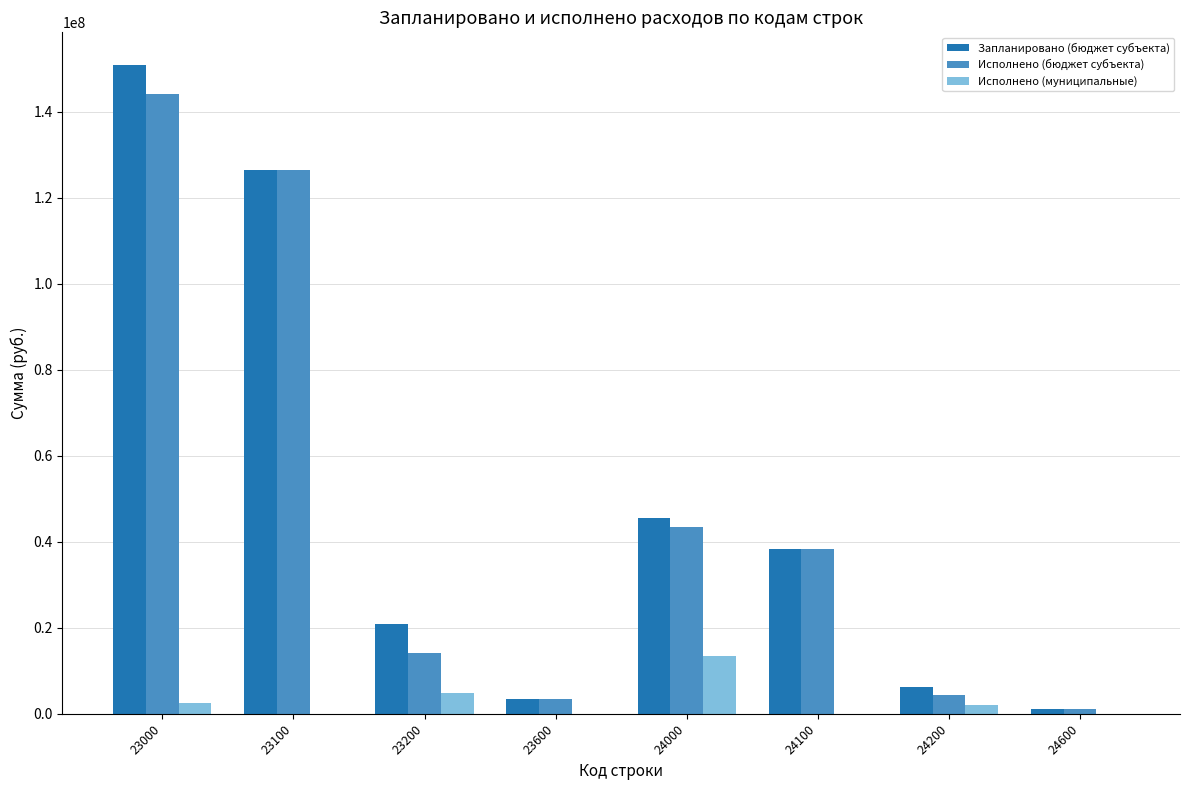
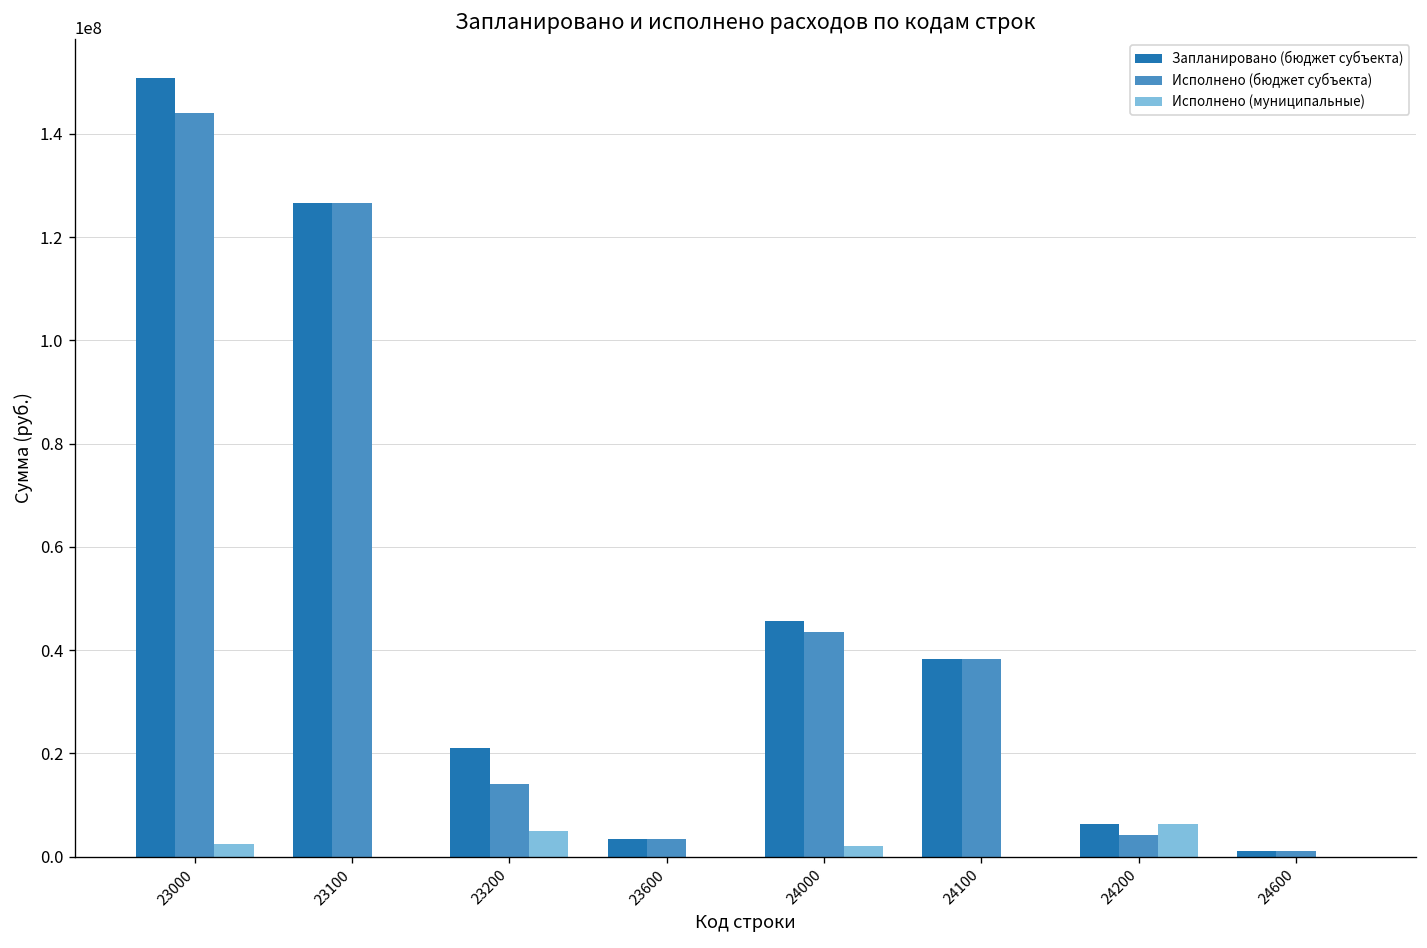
  {
    "Исполнено (муниципальные)": {
      "23000": 2000000,
      "23100": 0,
      "23200": 5000000,
      "23600": 0,
-     "24000": 13000000,
+     "24000": 2000000,
      "24100": 0,
-     "24200": 2000000,
+     "24200": 6000000,
      "24600": 0
    }
  }
